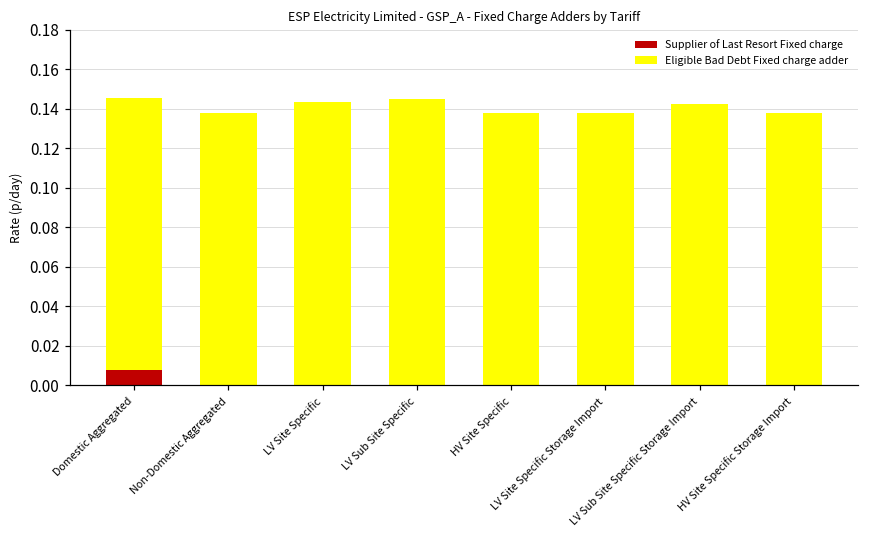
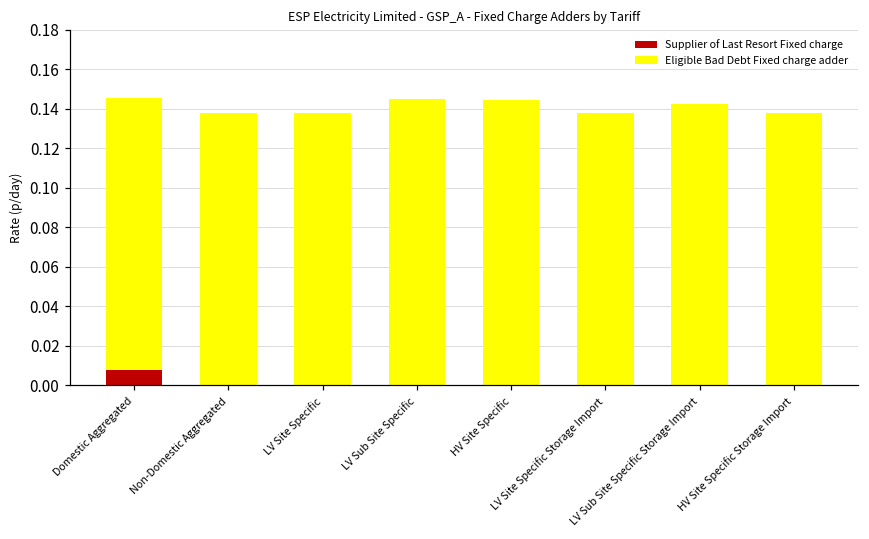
  {
    "Supplier of Last Resort Fixed charge": {
      "Domestic Aggregated": 0.008,
      "Non-Domestic Aggregated": 0.000,
      "LV Site Specific": 0.000,
      "LV Sub Site Specific": 0.000,
      "HV Site Specific": 0.000,
      "LV Site Specific Storage Import": 0.000,
      "LV Sub Site Specific Storage Import": 0.000,
      "HV Site Specific Storage Import": 0.000
    },
    "Eligible Bad Debt Fixed charge adder": {
      "Domestic Aggregated": 0.138,
      "Non-Domestic Aggregated": 0.138,
-     "LV Site Specific": 0.144,
+     "LV Site Specific": 0.138,
      "LV Sub Site Specific": 0.145,
-     "HV Site Specific": 0.138,
+     "HV Site Specific": 0.144,
      "LV Site Specific Storage Import": 0.138,
      "LV Sub Site Specific Storage Import": 0.143,
      "HV Site Specific Storage Import": 0.138
    }
  }
